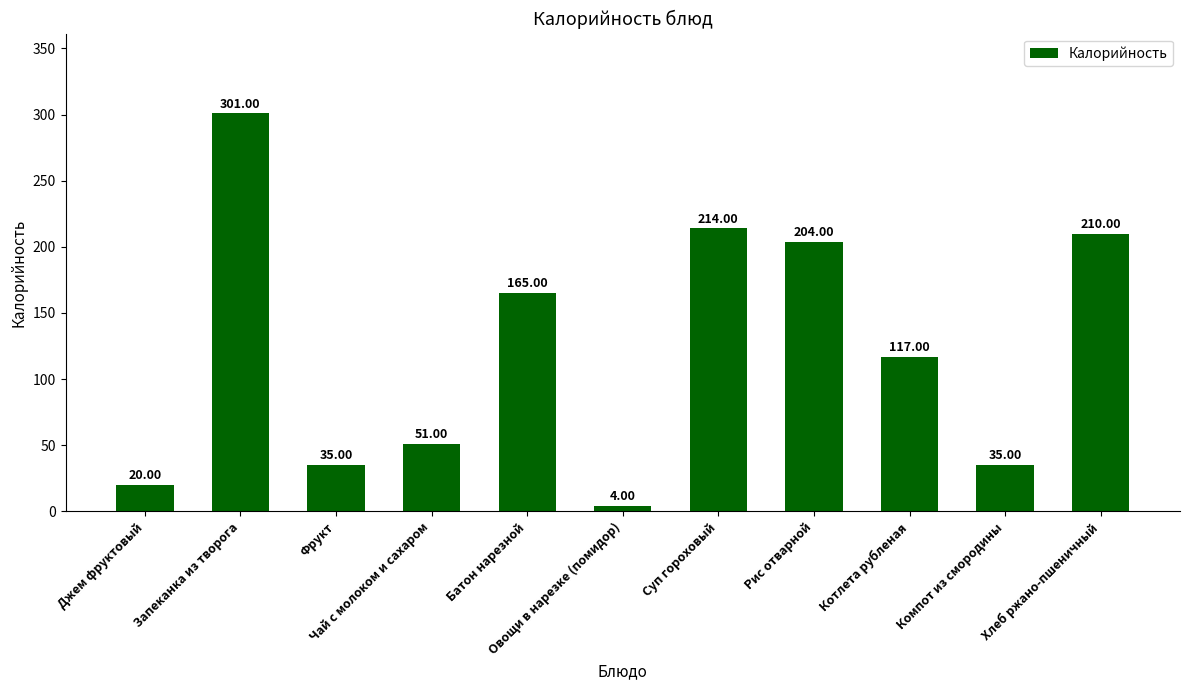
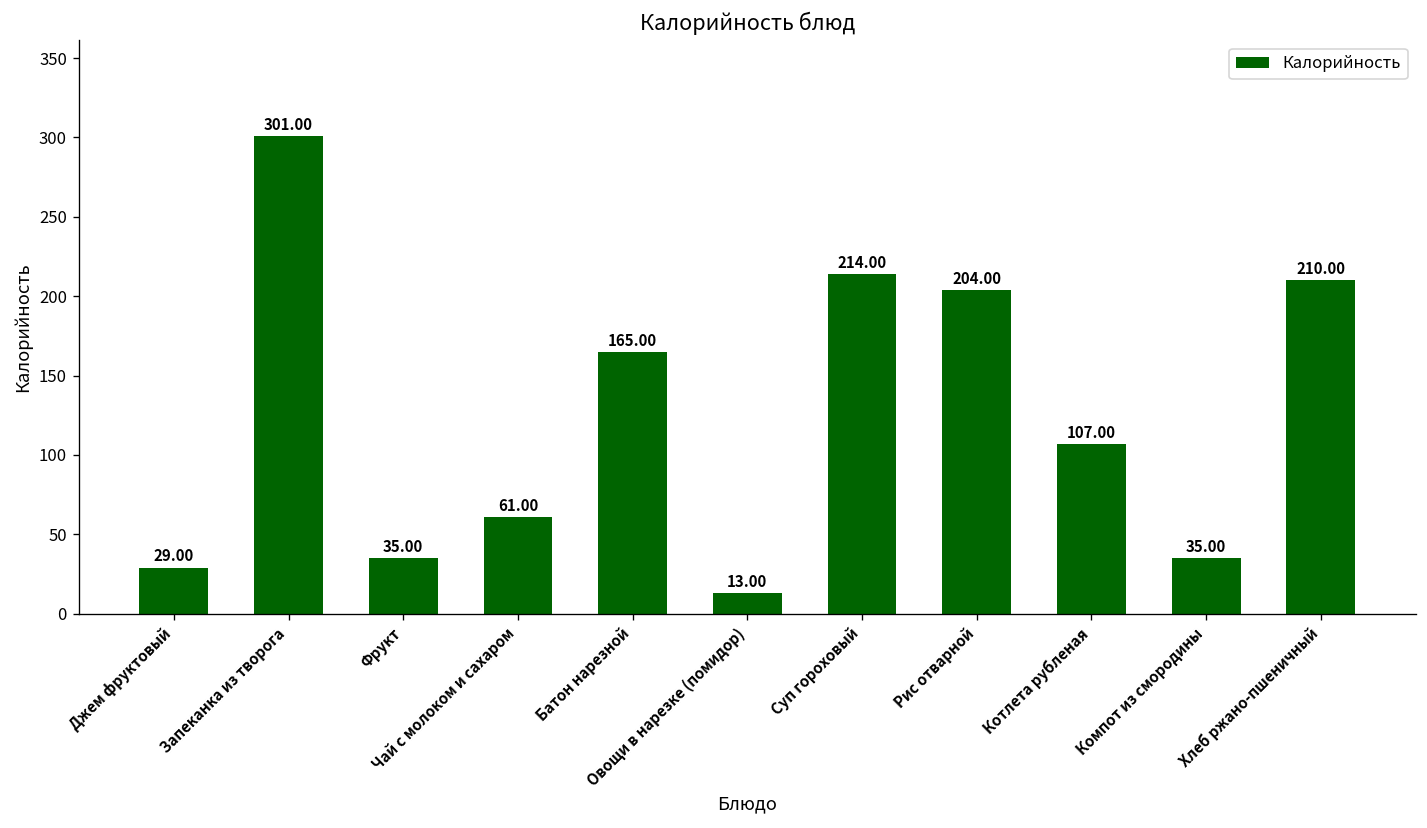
  {
-   "Джем фруктовый": 20.00,
+   "Джем фруктовый": 29.00,
    "Запеканка из творога": 301.00,
    "Фрукт": 35.00,
-   "Чай с молоком и сахаром": 51.00,
+   "Чай с молоком и сахаром": 61.00,
    "Батон нарезной": 165.00,
-   "Овощи в нарезке (помидор)": 4.00,
+   "Овощи в нарезке (помидор)": 13.00,
    "Суп гороховый": 214.00,
    "Рис отварной": 204.00,
-   "Котлета рубленая": 117.00,
+   "Котлета рубленая": 107.00,
    "Компот из смородины": 35.00,
    "Хлеб ржано-пшеничный": 210.00
  }
